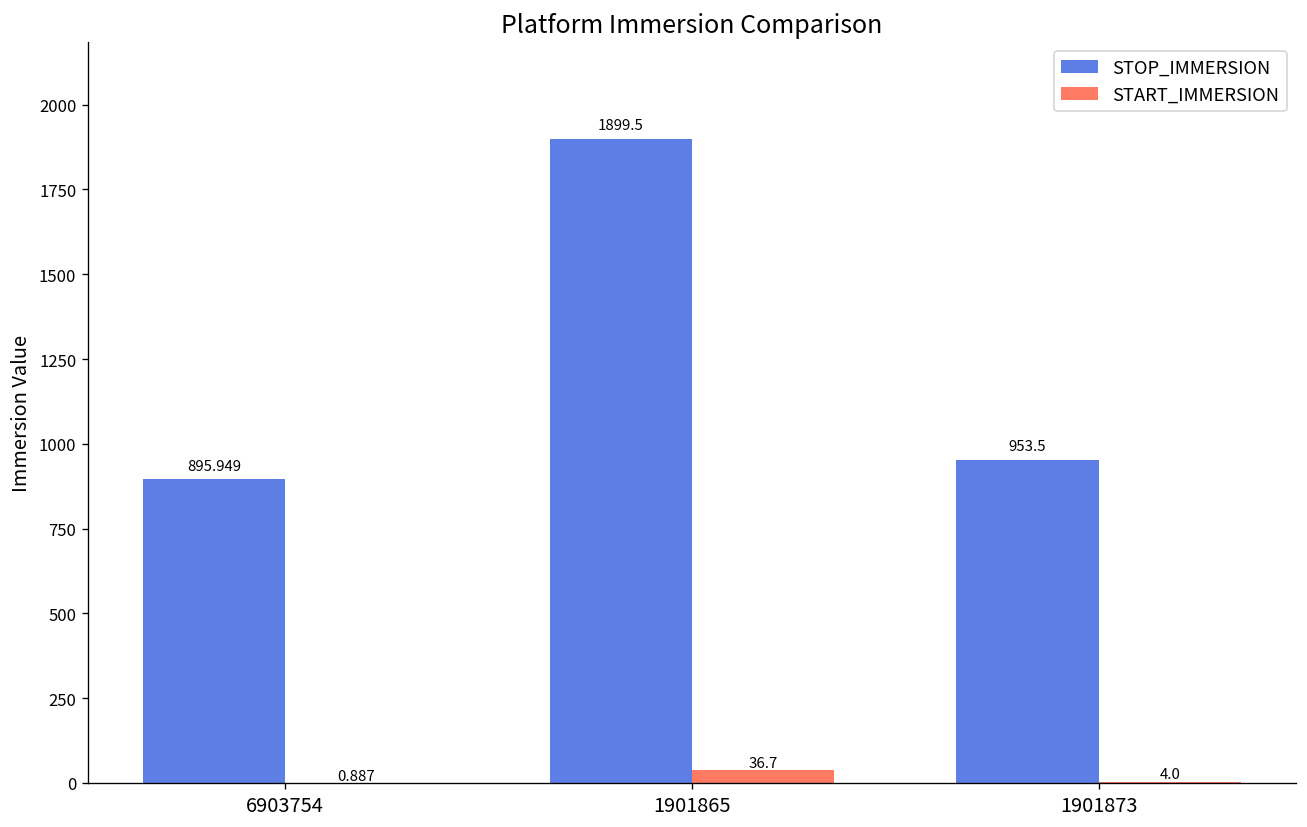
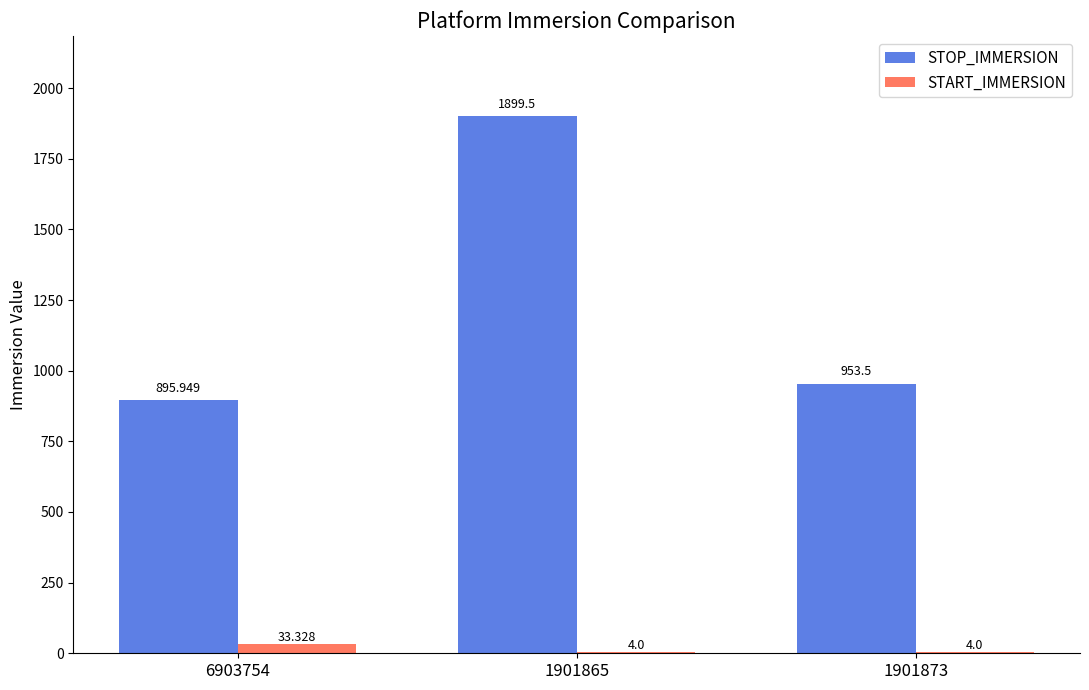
  {
    "STOP_IMMERSION": {
      "6903754": 895.949,
      "1901865": 1899.5,
      "1901873": 953.5
    },
    "START_IMMERSION": {
-     "6903754": 0.887,
-     "1901865": 36.7,
+     "6903754": 33.328,
+     "1901865": 4.0,
      "1901873": 4.0
    }
  }
